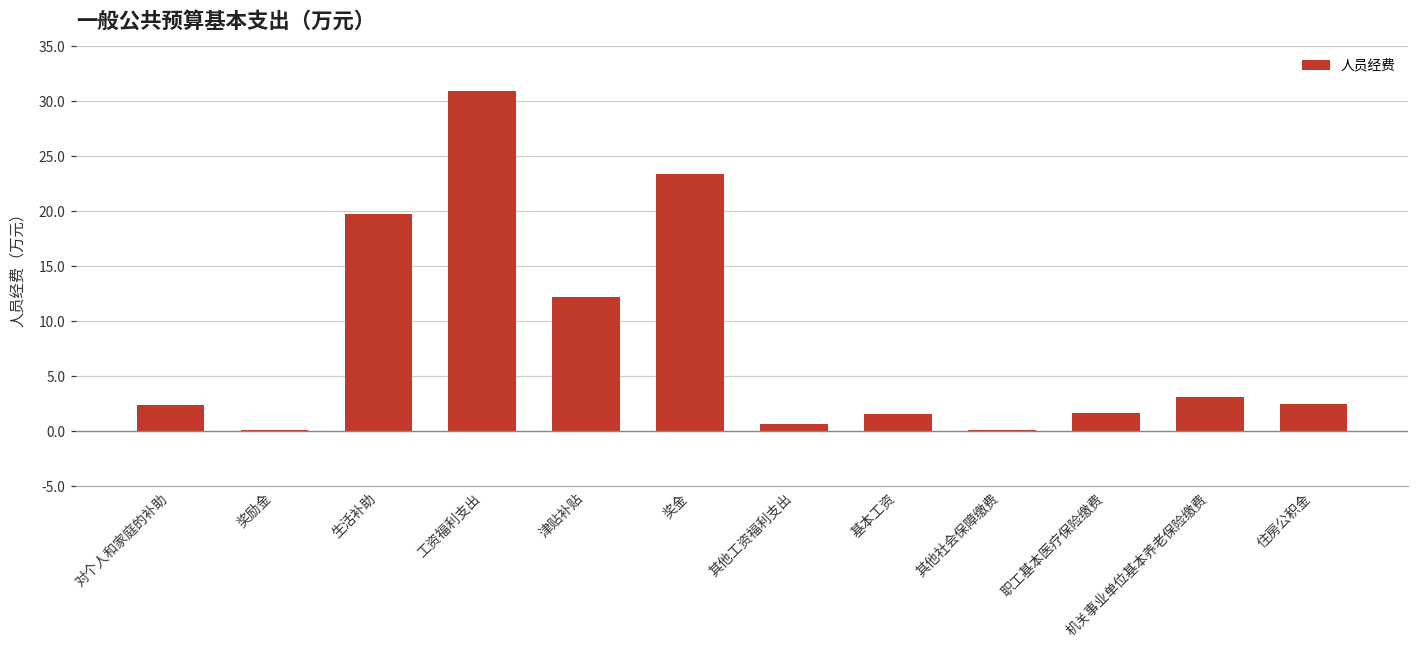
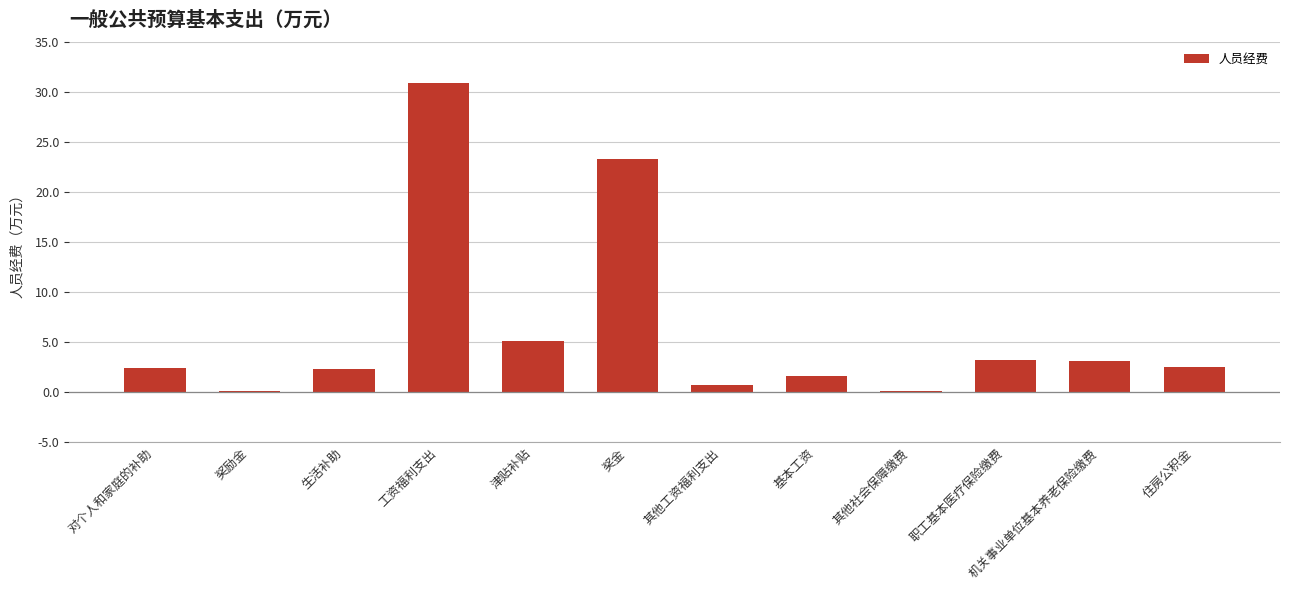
  {
    "对个人和家庭的补助": 2.4,
-   "生活补助": 19.7,
+   "生活补助": 2.3,
    "工资福利支出": 30.9,
-   "津贴补贴": 12.2,
+   "津贴补贴": 5.1,
    "奖金": 23.3,
    "其他工资福利支出": 0.7,
    "基本工资": 1.6,
-   "职工基本医疗保险缴费": 1.7,
+   "职工基本医疗保险缴费": 3.2,
    "机关事业单位基本养老保险缴费": 3.1,
    "住房公积金": 2.5
  }
